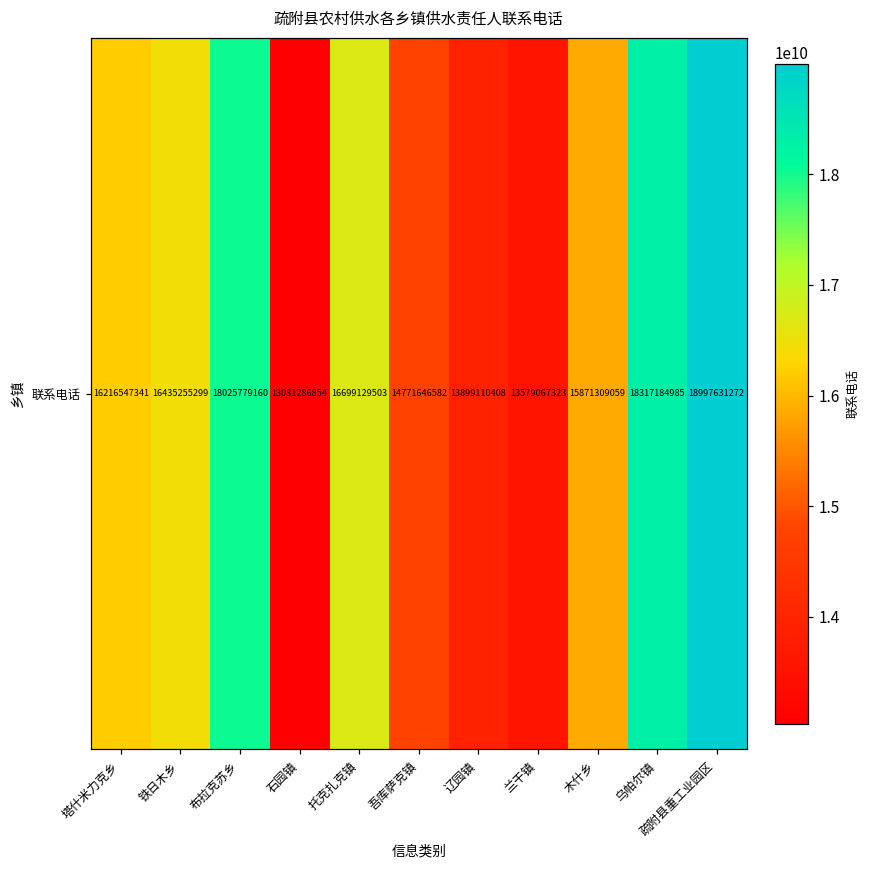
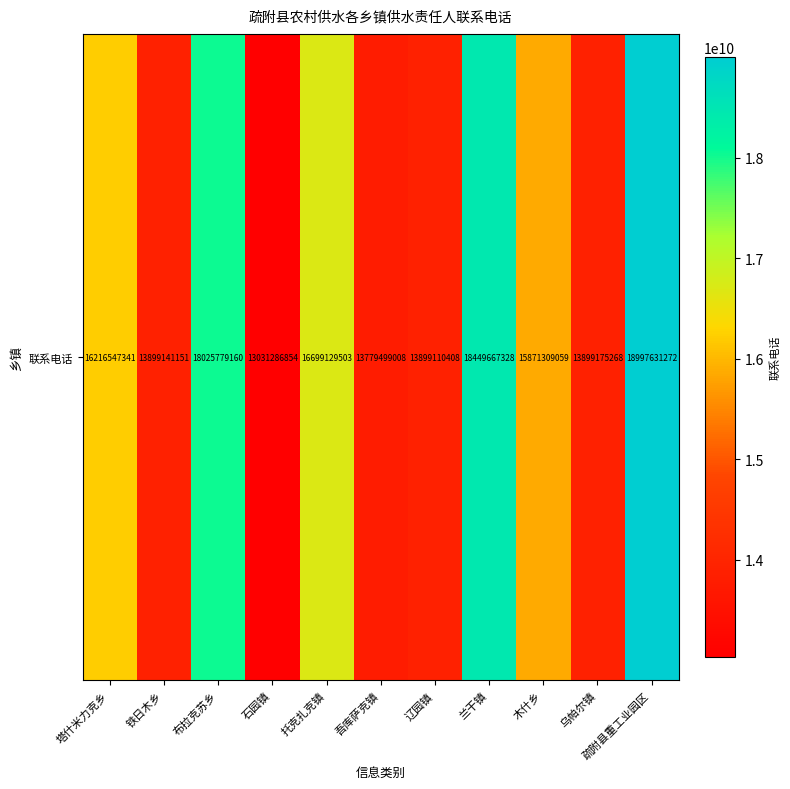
  {
    "联系电话": {
      "塔什米力克乡": 16216547341,
-     "铁日木乡": 16435255299,
+     "铁日木乡": 13899141151,
      "布拉克苏乡": 18025779160,
      "石园镇": 13031286854,
      "托克扎克镇": 16699129503,
-     "吾库萨克镇": 14771646582,
+     "吾库萨克镇": 13779499008,
      "辽园镇": 13899110408,
-     "兰干镇": 13579067323,
+     "兰干镇": 18449667328,
      "木什乡": 15871309059,
-     "乌帕尔镇": 18317184985,
+     "乌帕尔镇": 13899175268,
      "疏附县重工业园区": 18997631272
    }
  }
